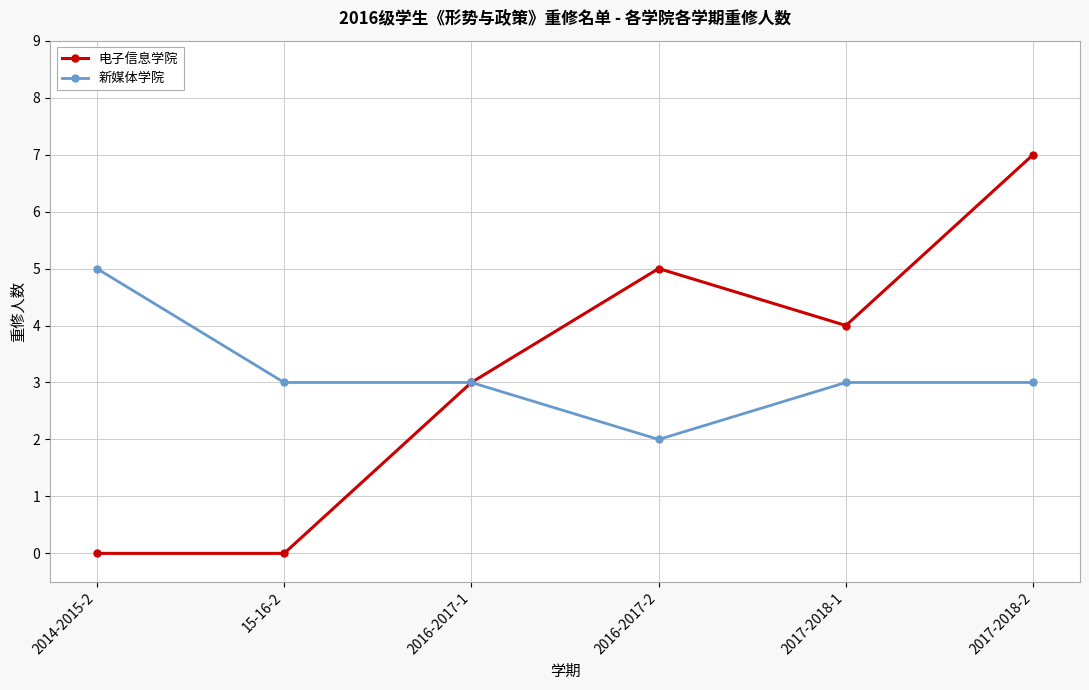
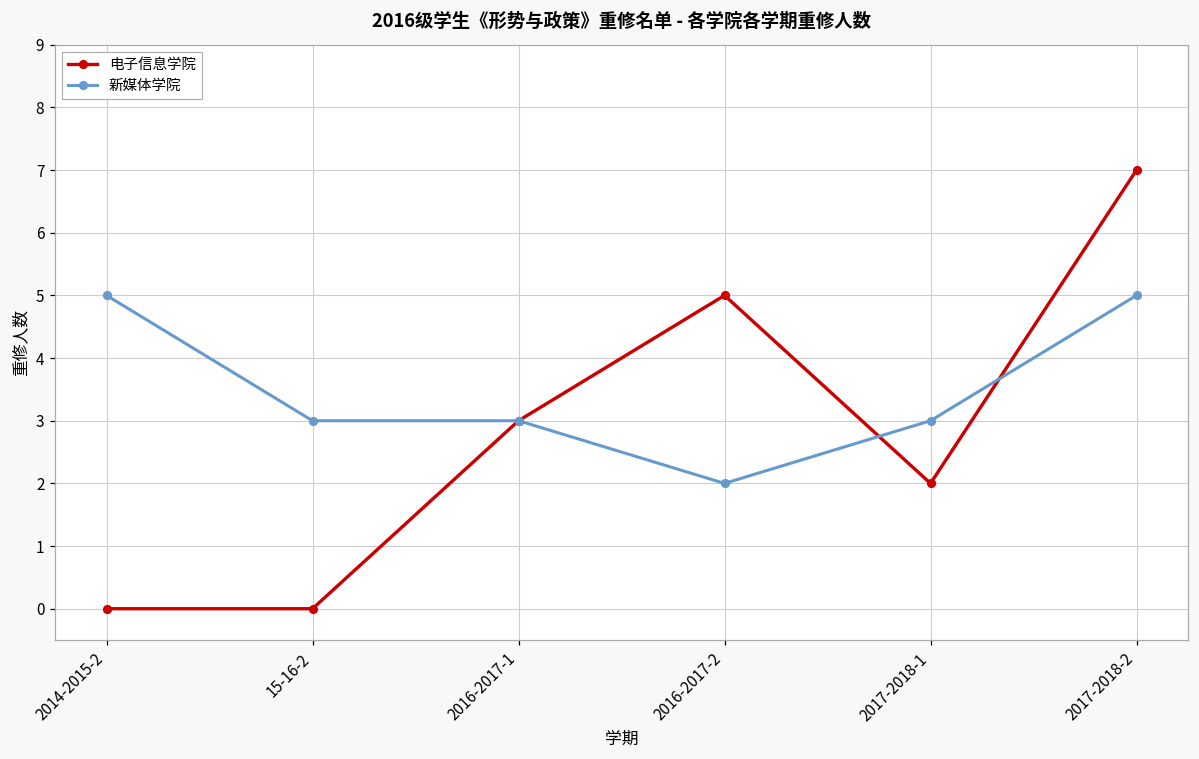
  {
    "电子信息学院": {
      "2014-2015-2": 0,
      "15-16-2": 0,
      "2016-2017-2": 5,
-     "2017-2018-1": 4,
+     "2017-2018-1": 2,
      "2017-2018-2": 7
    },
    "新媒体学院": {
      "2014-2015-2": 5,
      "15-16-2": 3,
      "2016-2017-2": 2,
      "2017-2018-1": 3,
-     "2017-2018-2": 3
+     "2017-2018-2": 5
    }
  }
